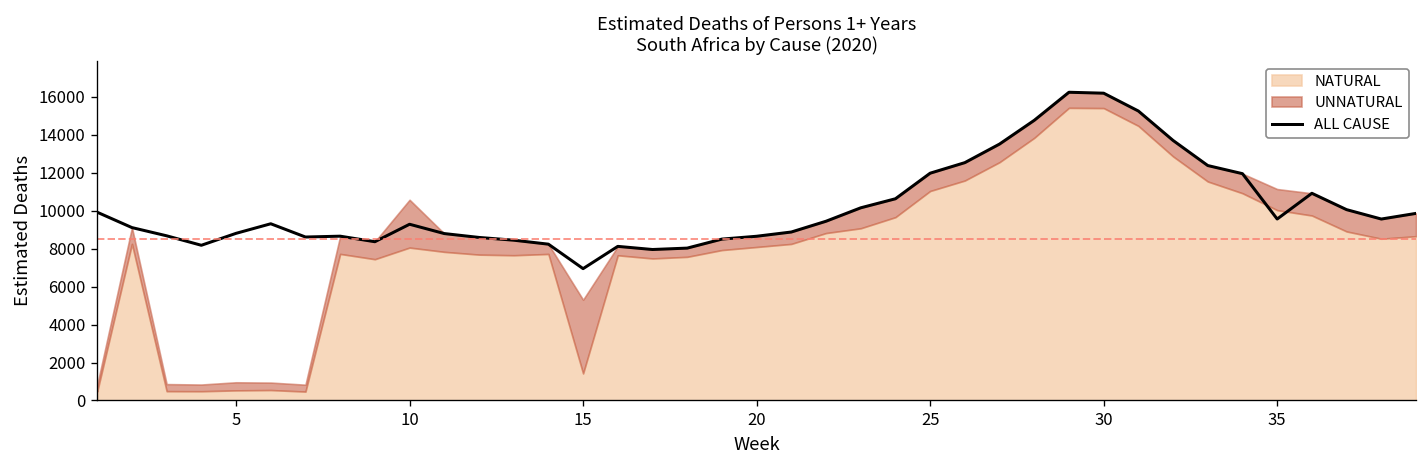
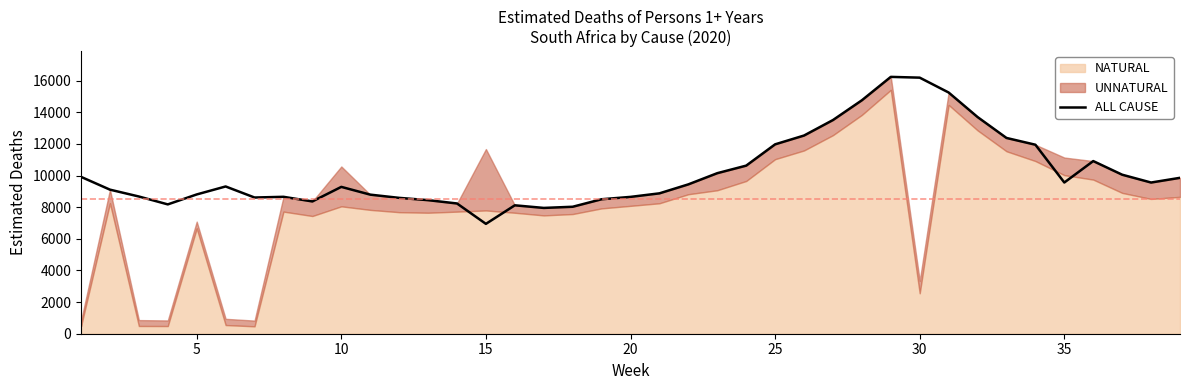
  {
    "NATURAL": {
-     "5": 500,
+     "5": 6700,
      "10": 8100,
-     "15": 1400,
+     "15": 7800,
      "20": 8100,
      "25": 11000,
-     "30": 15400,
+     "30": 2600,
      "35": 10000
    },
    "ALL CAUSE": {
      "5": 8800,
      "10": 9300,
      "15": 6900,
      "35": 9600
    },
    "UNNATURAL": {
      "5": 400,
      "10": 2500,
      "15": 3900,
      "35": 1100
    }
  }
